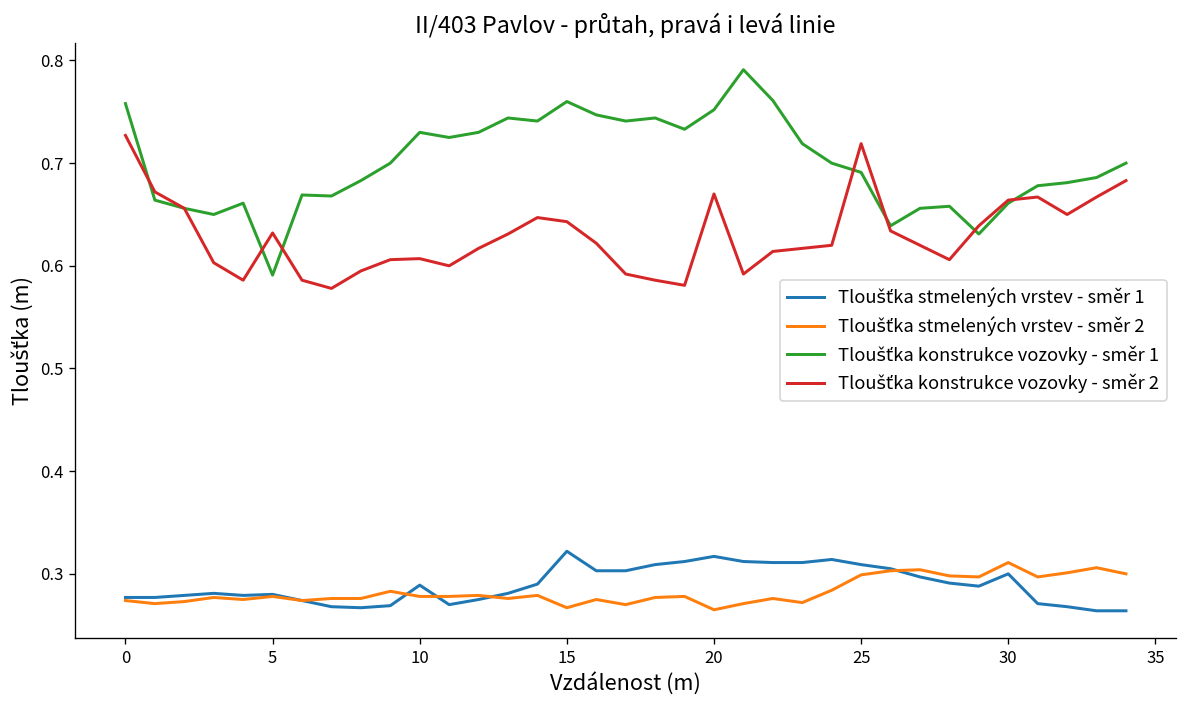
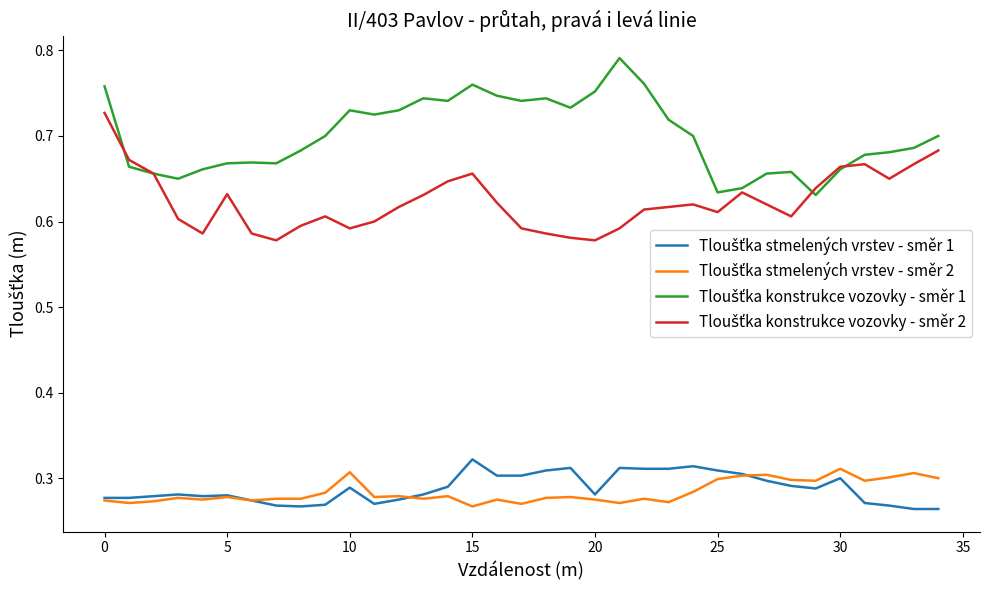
  {
    "Tloušťka stmelených vrstev - směr 1": {
      "10": 0.29,
      "15": 0.32,
-     "20": 0.32,
+     "20": 0.28,
      "25": 0.31,
      "30": 0.30
    },
    "Tloušťka stmelených vrstev - směr 2": {
-     "10": 0.28,
+     "10": 0.31,
      "15": 0.27,
-     "20": 0.27,
+     "20": 0.28,
      "25": 0.30,
      "30": 0.31
    },
    "Tloušťka konstrukce vozovky - směr 1": {
      "0": 0.76,
-     "5": 0.59,
+     "5": 0.67,
      "10": 0.73,
      "15": 0.76,
      "20": 0.75,
-     "25": 0.69
+     "25": 0.63
    },
    "Tloušťka konstrukce vozovky - směr 2": {
      "0": 0.73,
      "5": 0.63,
-     "10": 0.61,
-     "15": 0.64,
-     "20": 0.67,
-     "25": 0.72
+     "10": 0.59,
+     "15": 0.66,
+     "20": 0.58,
+     "25": 0.61
    }
  }
